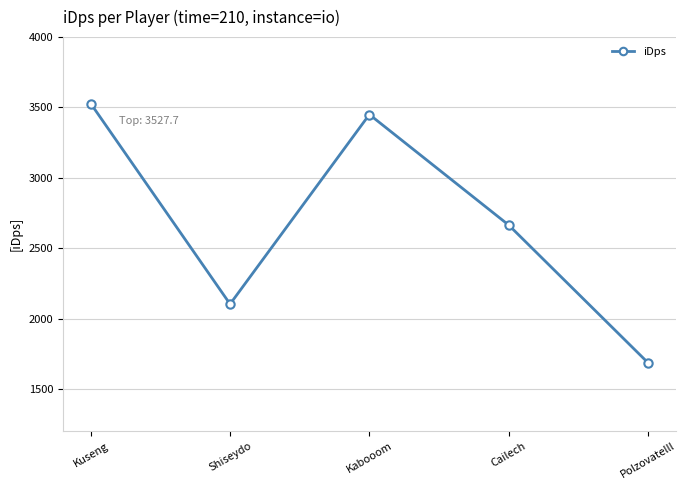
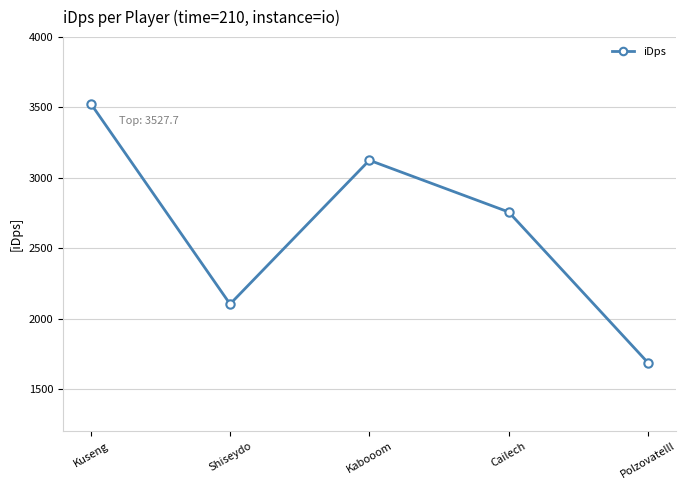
  {
    "Kuseng": 3530,
    "Shiseydo": 2100,
-   "Kabooom": 3450,
-   "Cailech": 2660,
+   "Kabooom": 3130,
+   "Cailech": 2760,
    "Polzovatelll": 1690
  }
